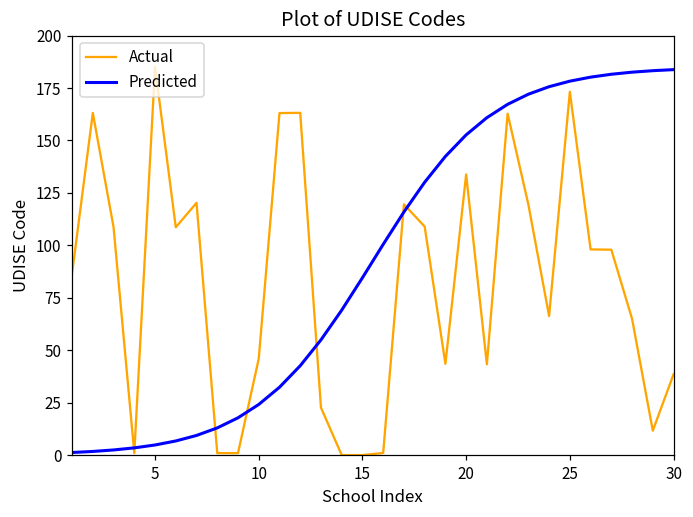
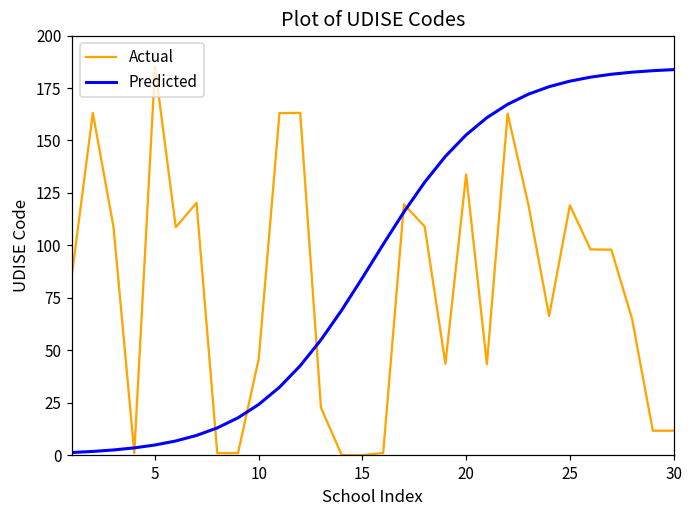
  {
    "Actual": {
      "10": 46,
      "15": 0,
      "20": 134,
-     "25": 173,
-     "30": 39
+     "25": 119,
+     "30": 12
    },
    "Predicted": {
      "5": 5,
      "10": 24,
      "15": 85,
      "20": 153,
      "25": 178,
      "30": 184
    }
  }
